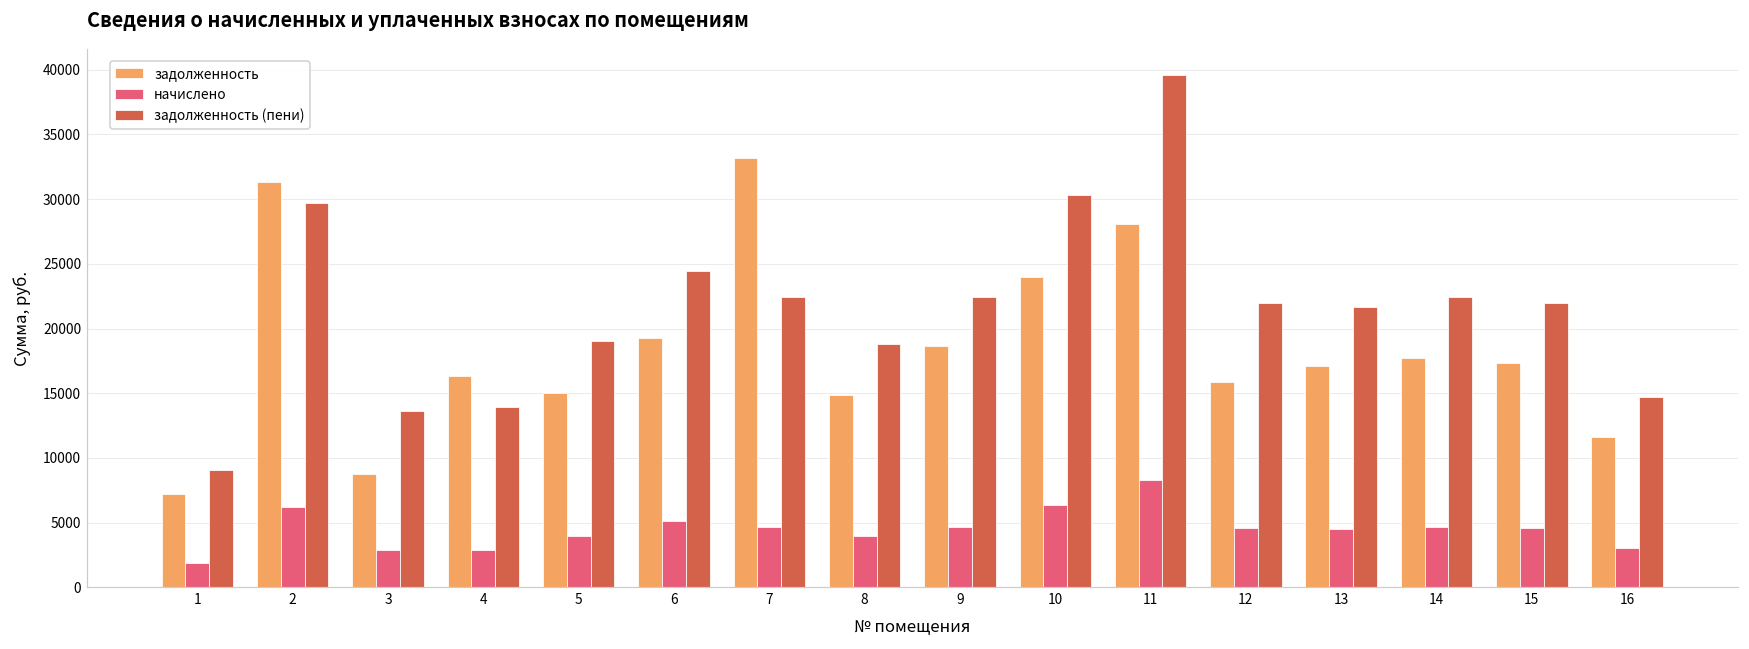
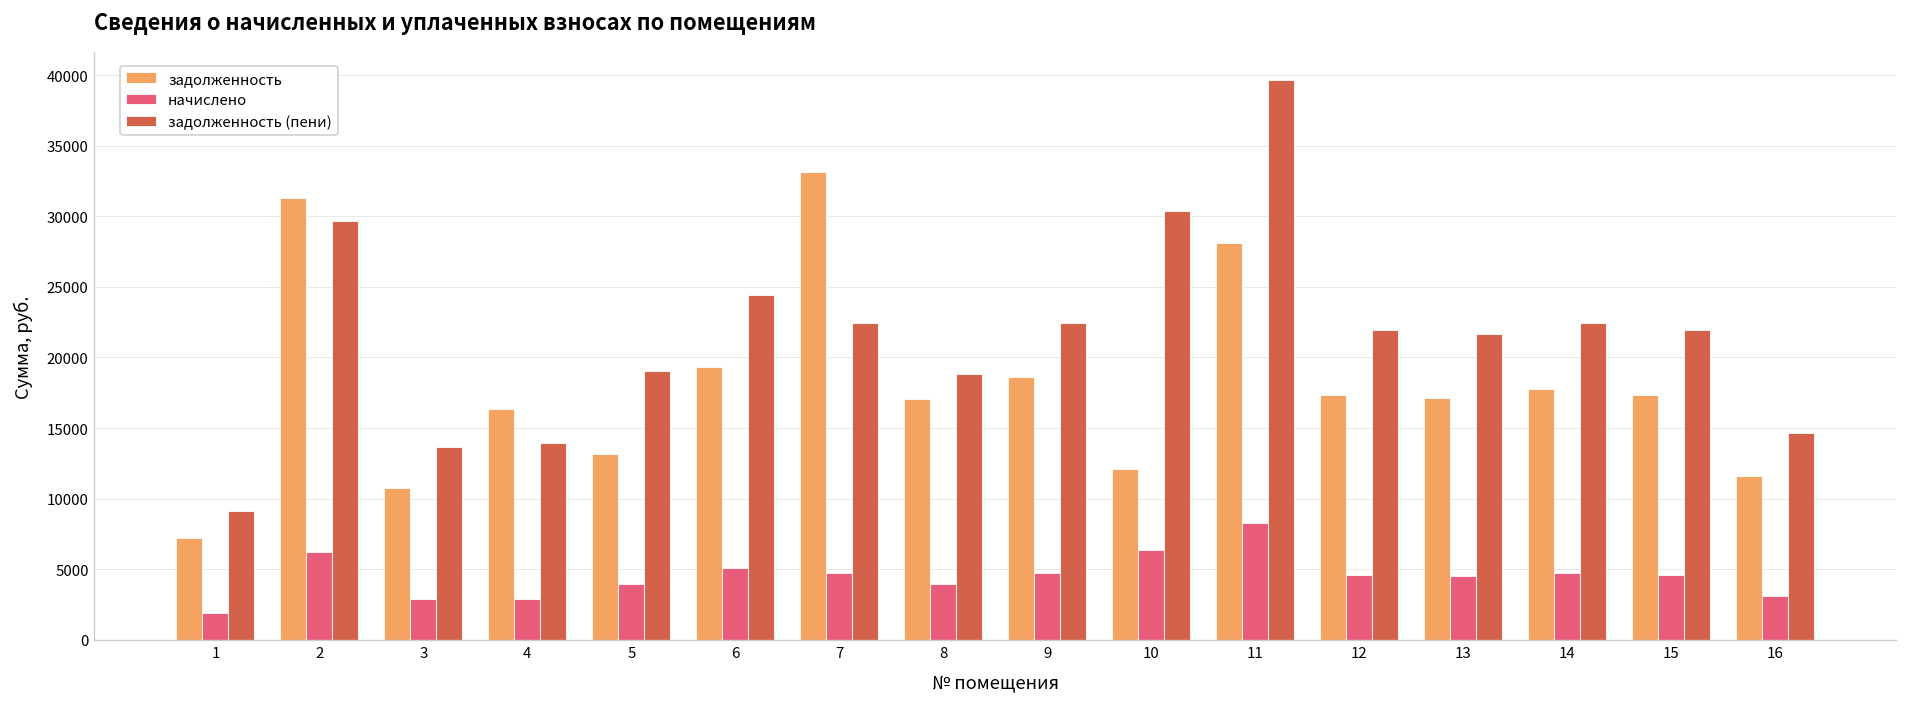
  {
    "задолженность": {
      "1": 7200,
      "2": 31300,
-     "3": 8700,
+     "3": 10800,
      "4": 16400,
-     "5": 15000,
+     "5": 13200,
      "6": 19300,
      "7": 33100,
-     "8": 14900,
+     "8": 17000,
      "9": 18600,
-     "10": 24000,
+     "10": 12100,
      "11": 28100,
-     "12": 15900,
+     "12": 17300,
      "13": 17100,
      "14": 17700,
      "15": 17300,
      "16": 11600
    }
  }
